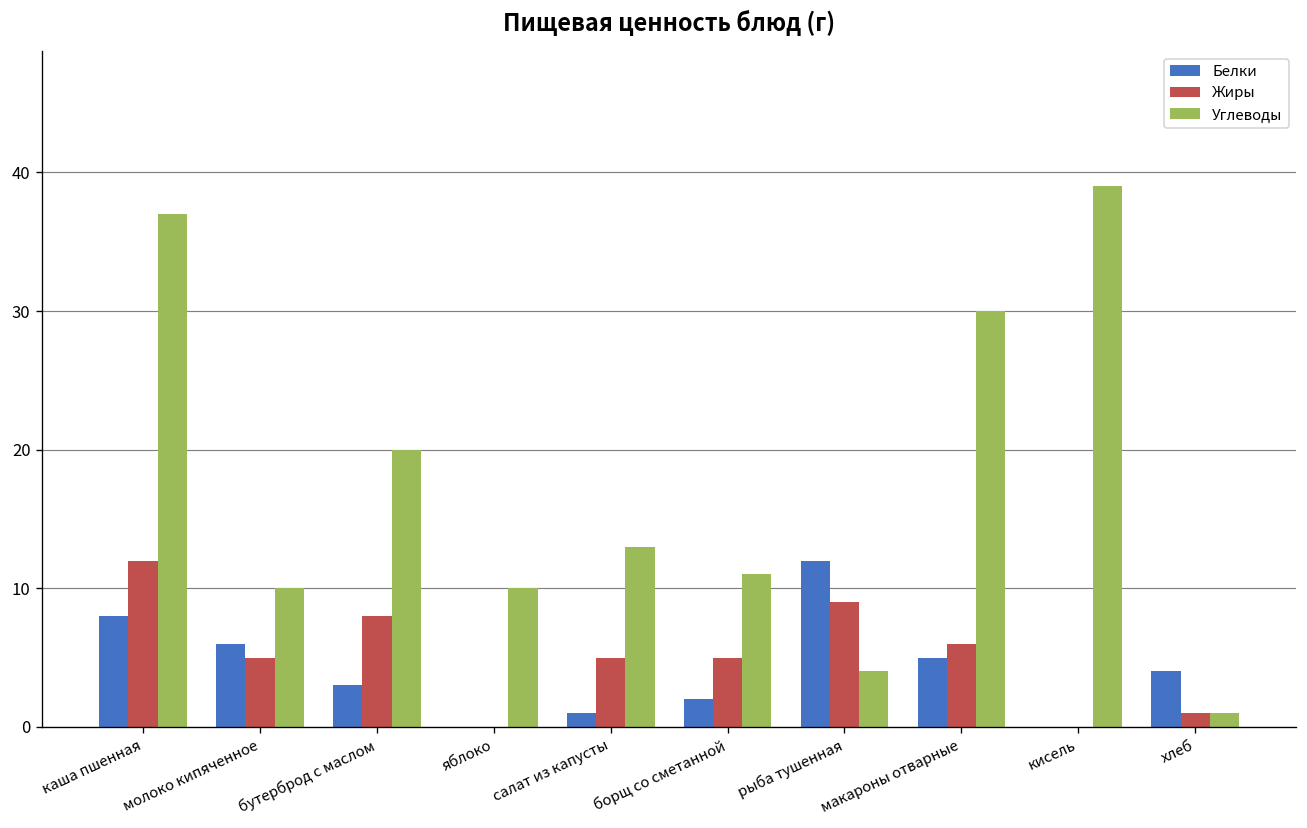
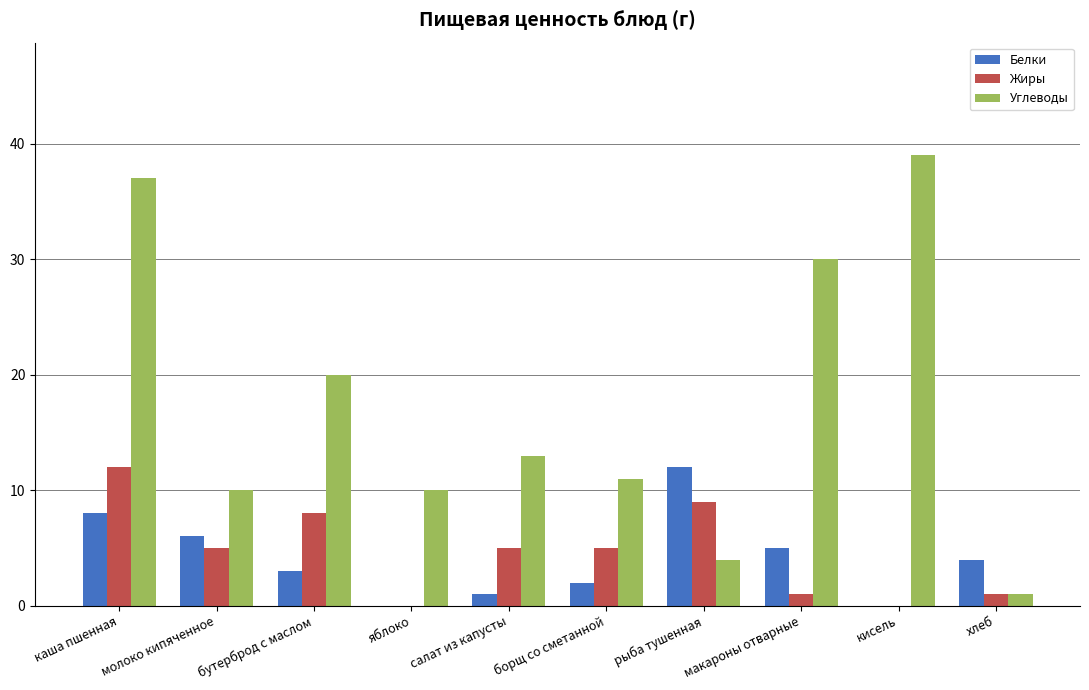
  {
    "Белки": {
      "каша пшенная": 8,
      "молоко кипяченное": 6,
      "бутерброд с маслом": 3,
      "яблоко": 0,
      "салат из капусты": 1,
      "борщ со сметанной": 2,
      "рыба тушенная": 12,
      "макароны отварные": 5,
      "кисель": 0,
      "хлеб": 4
    },
    "Жиры": {
      "каша пшенная": 12,
      "молоко кипяченное": 5,
      "бутерброд с маслом": 8,
      "яблоко": 0,
      "салат из капусты": 5,
      "борщ со сметанной": 5,
      "рыба тушенная": 9,
-     "макароны отварные": 6,
+     "макароны отварные": 1,
      "кисель": 0,
      "хлеб": 1
    },
    "Углеводы": {
      "каша пшенная": 37,
      "молоко кипяченное": 10,
      "бутерброд с маслом": 20,
      "яблоко": 10,
      "салат из капусты": 13,
      "борщ со сметанной": 11,
      "рыба тушенная": 4,
      "макароны отварные": 30,
      "кисель": 39,
      "хлеб": 1
    }
  }
